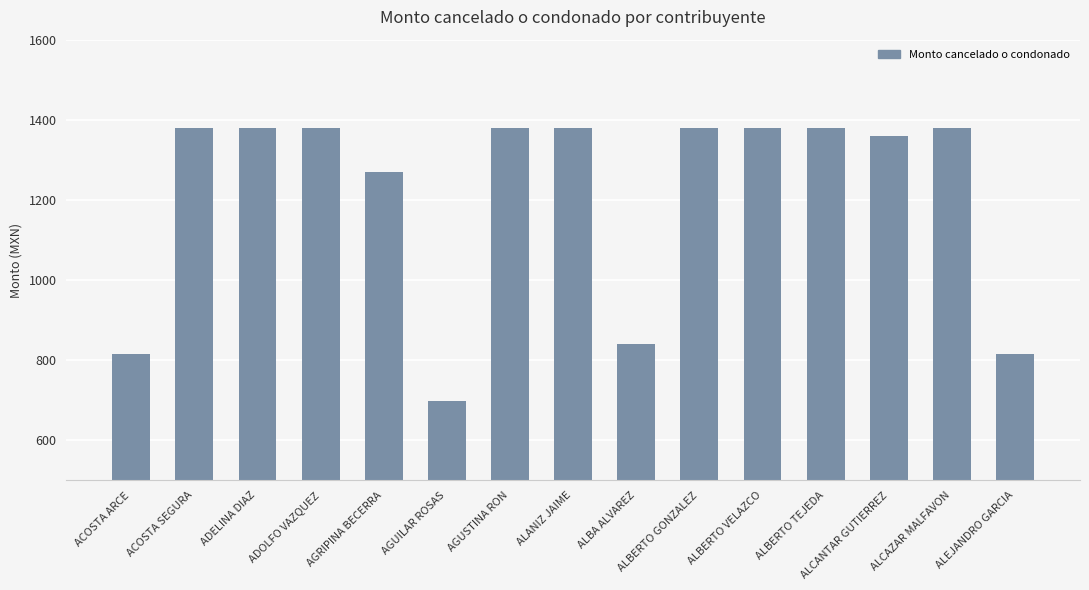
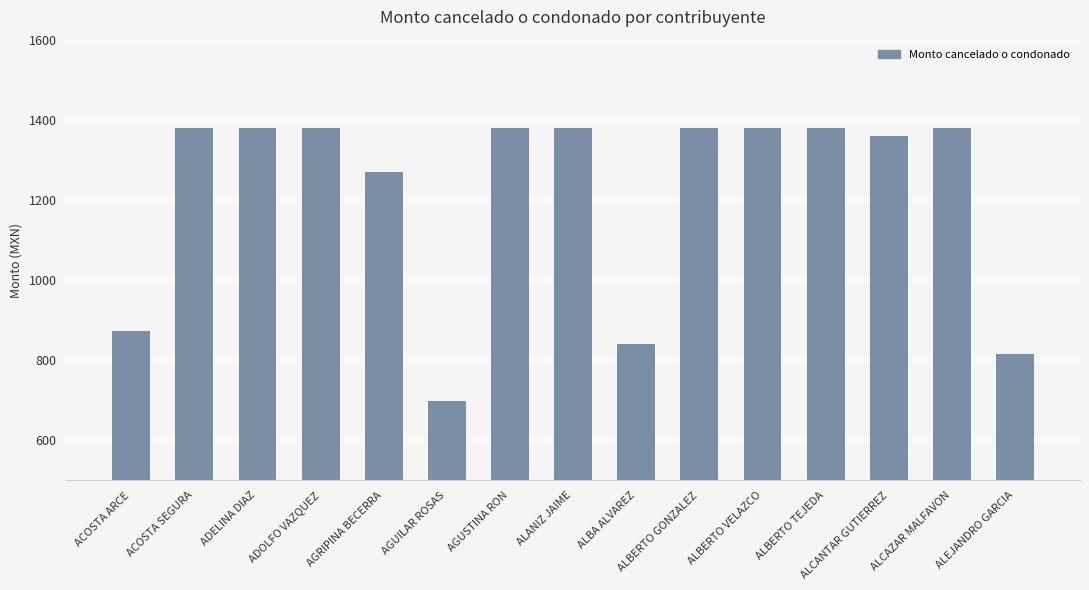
  {
-   "ACOSTA ARCE": 820,
+   "ACOSTA ARCE": 870,
    "ACOSTA SEGURA": 1380,
    "ADELINA DIAZ": 1380,
    "ADOLFO VAZQUEZ": 1380,
    "AGRIPINA BECERRA": 1270,
    "AGUILAR ROSAS": 700,
    "AGUSTINA RON": 1380,
    "ALANIZ JAIME": 1380,
    "ALBA ALVAREZ": 840,
    "ALBERTO GONZALEZ": 1380,
    "ALBERTO VELAZCO": 1380,
    "ALBERTO TEJEDA": 1380,
    "ALCANTAR GUTIERREZ": 1360,
    "ALCAZAR MALFAVON": 1380,
    "ALEJANDRO GARCIA": 820
  }
